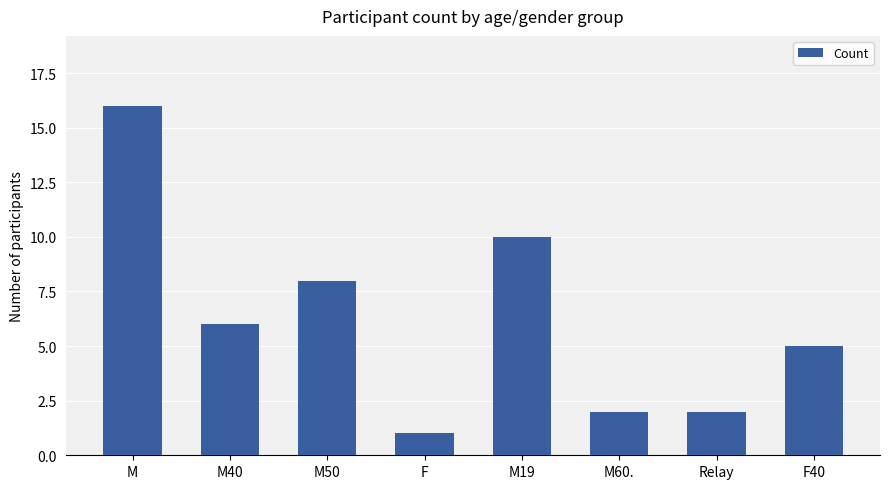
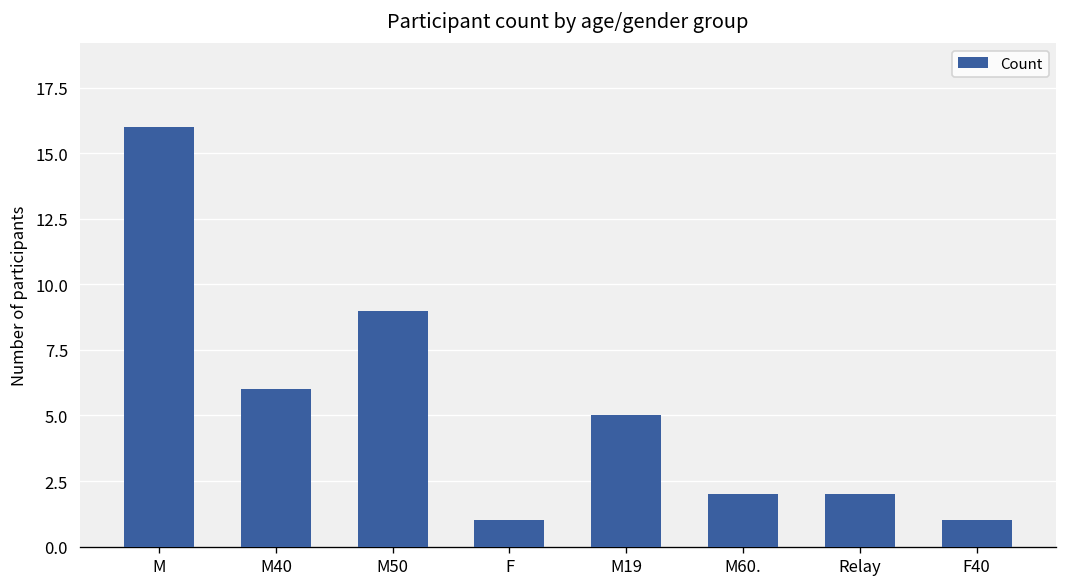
  {
    "M": 16,
    "M40": 6,
-   "M50": 8,
+   "M50": 9,
    "F": 1,
-   "M19": 10,
+   "M19": 5,
    "M60.": 2,
    "Relay": 2,
-   "F40": 5
+   "F40": 1
  }
